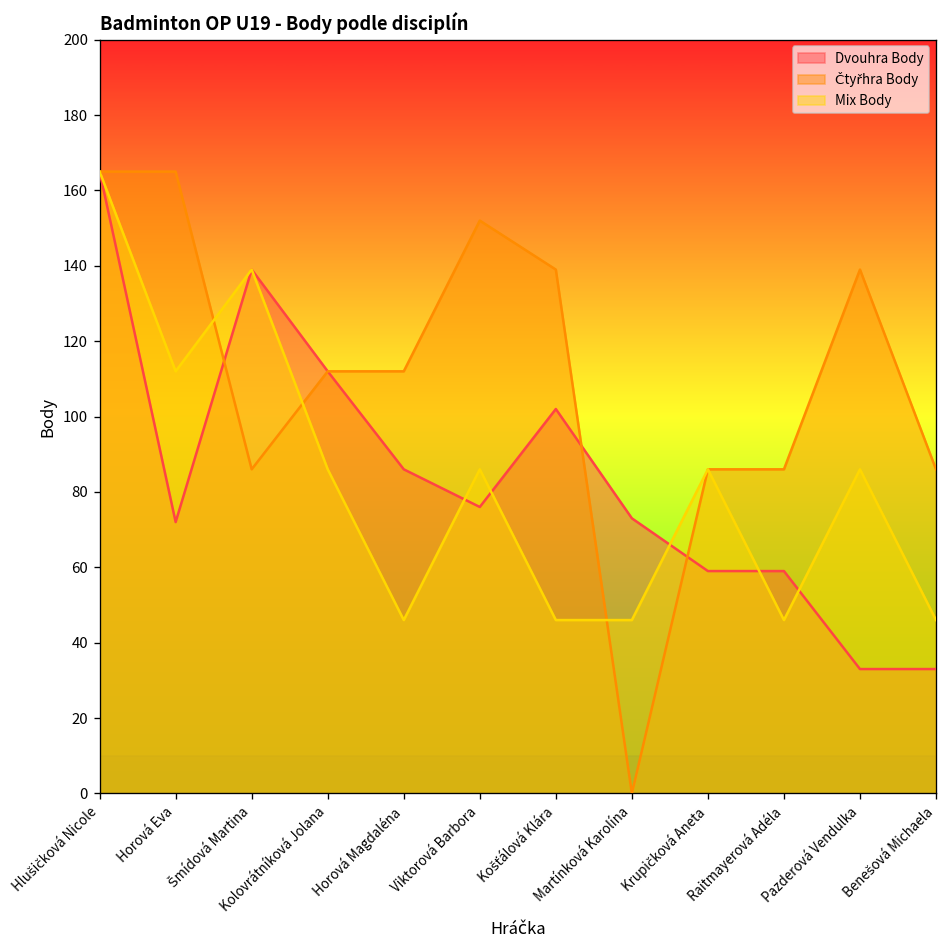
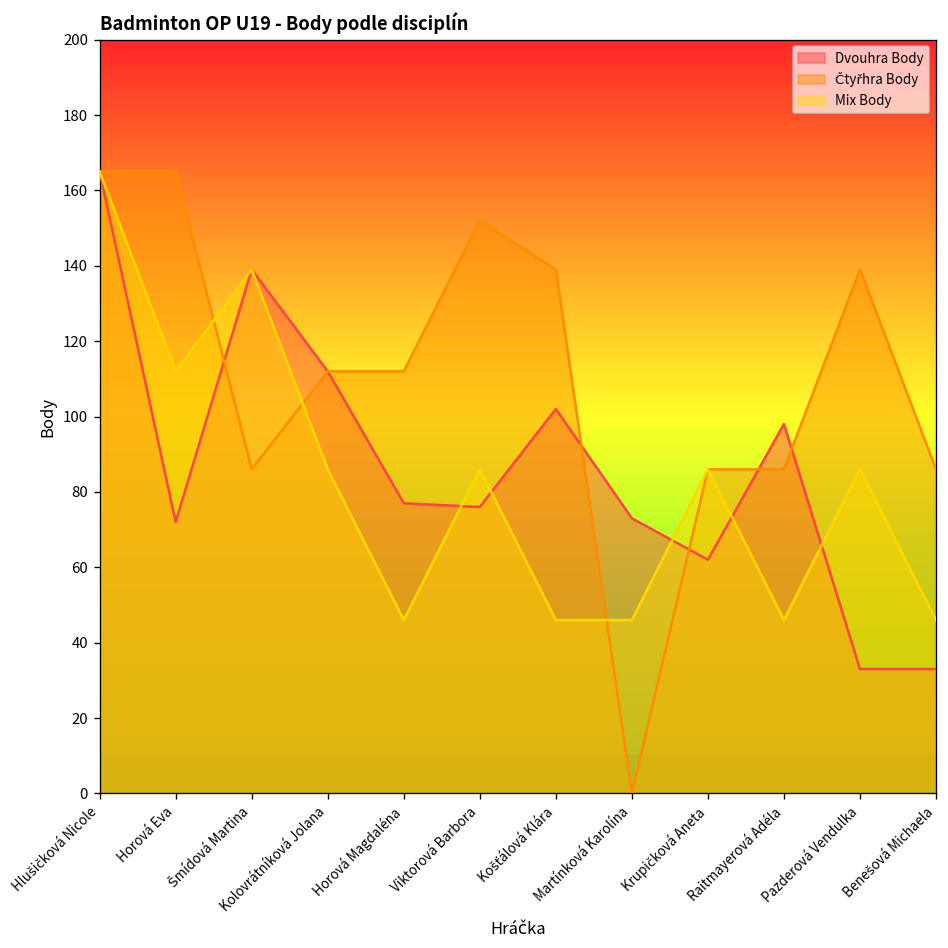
  {
    "Dvouhra Body": {
      "Horová Eva": 72,
-     "Horová Magdaléna": 86,
+     "Horová Magdaléna": 77,
      "Viktorová Barbora": 76,
      "Košťálová Klára": 102,
      "Martínková Karolína": 73,
-     "Krupičková Aneta": 59,
-     "Raitmayerová Adéla": 59,
+     "Krupičková Aneta": 62,
+     "Raitmayerová Adéla": 98,
      "Pazderová Vendulka": 33,
      "Benešová Michaela": 33
    }
  }
